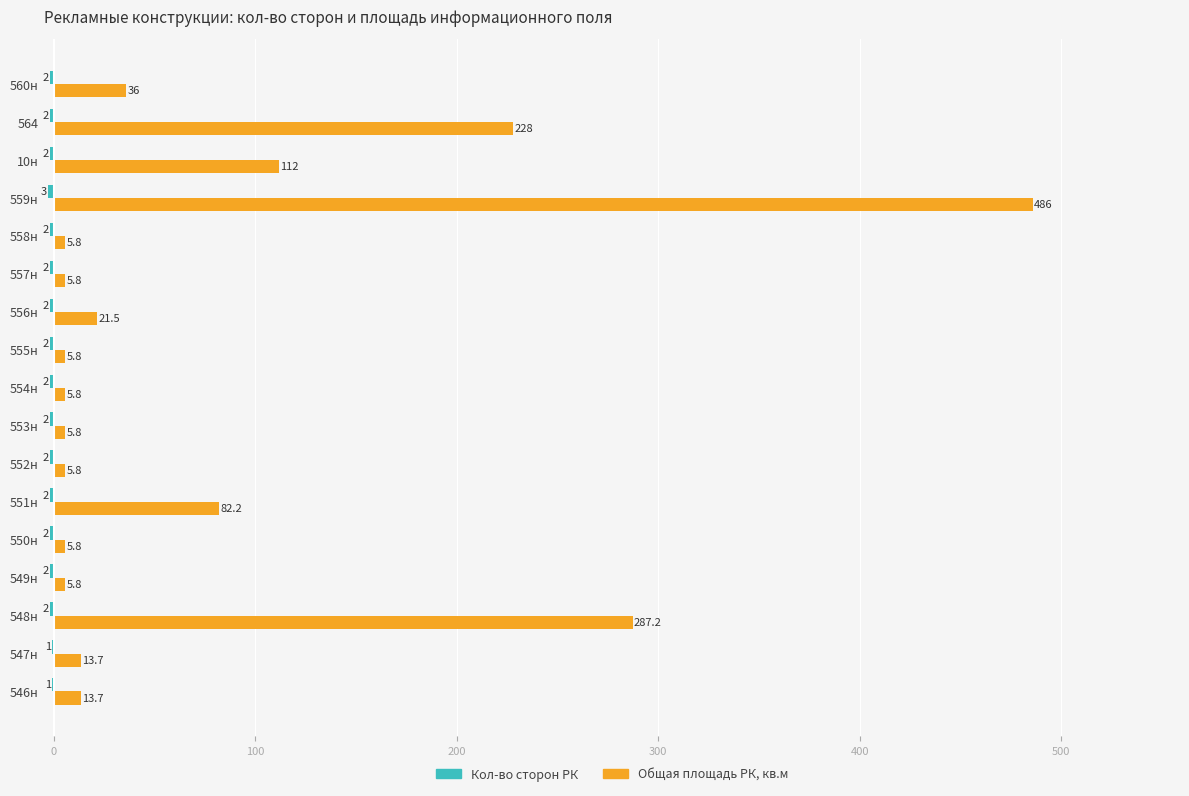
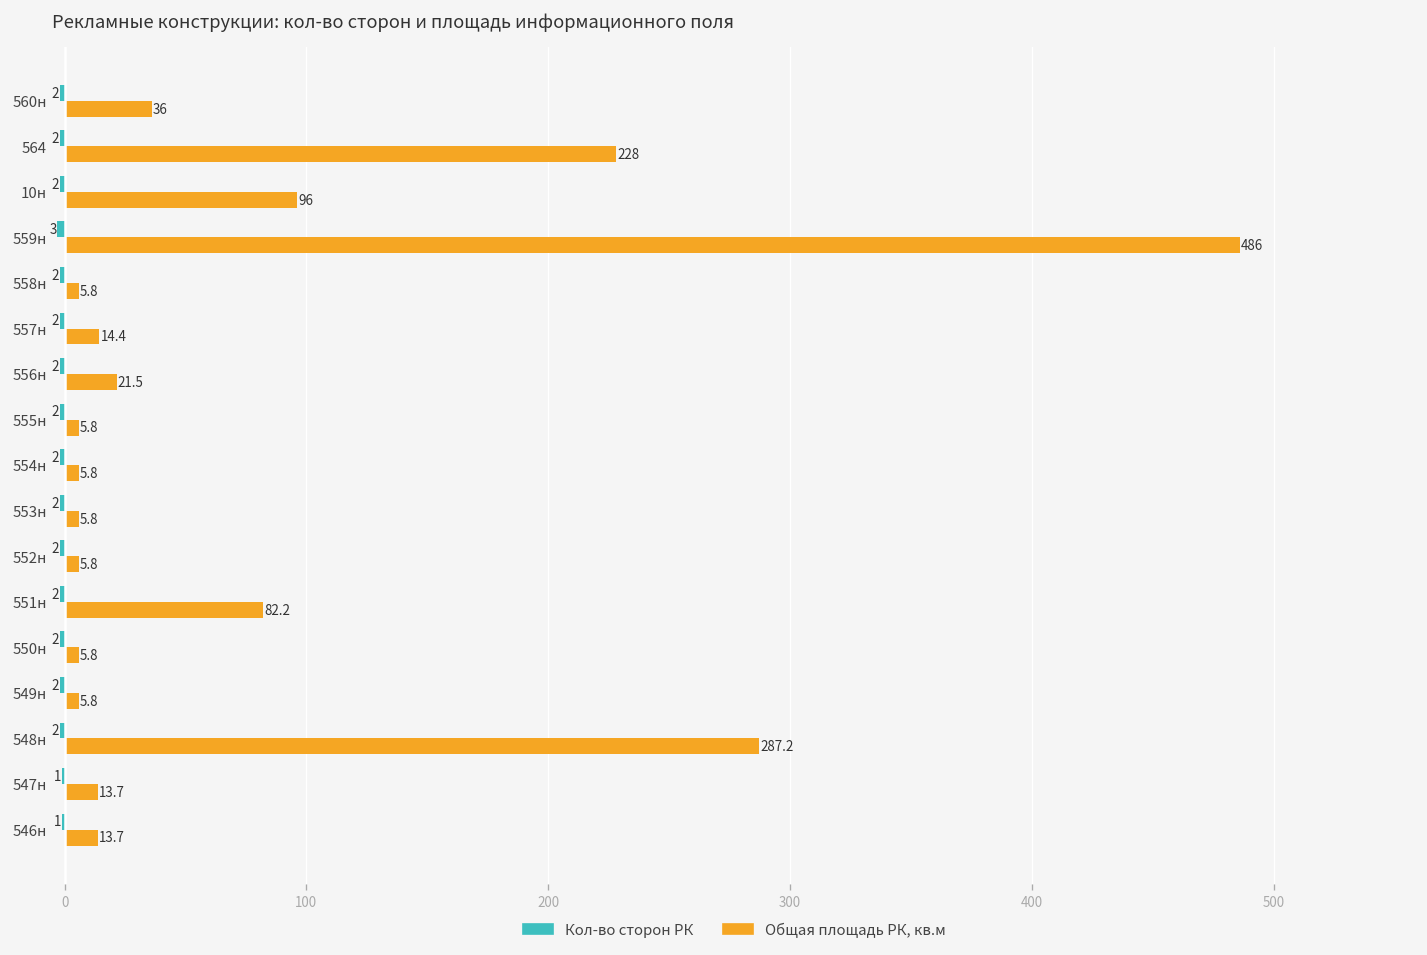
  {
    "Общая площадь РК, кв.м": {
      "560н": 36,
      "564": 228,
-     "10н": 112,
+     "10н": 96,
      "559н": 486,
      "558н": 5.8,
-     "557н": 5.8,
+     "557н": 14.4,
      "556н": 21.5,
      "555н": 5.8,
      "554н": 5.8,
      "553н": 5.8,
      "552н": 5.8,
      "551н": 82.2,
      "550н": 5.8,
      "549н": 5.8,
      "548н": 287.2,
      "547н": 13.7,
      "546н": 13.7
    }
  }
